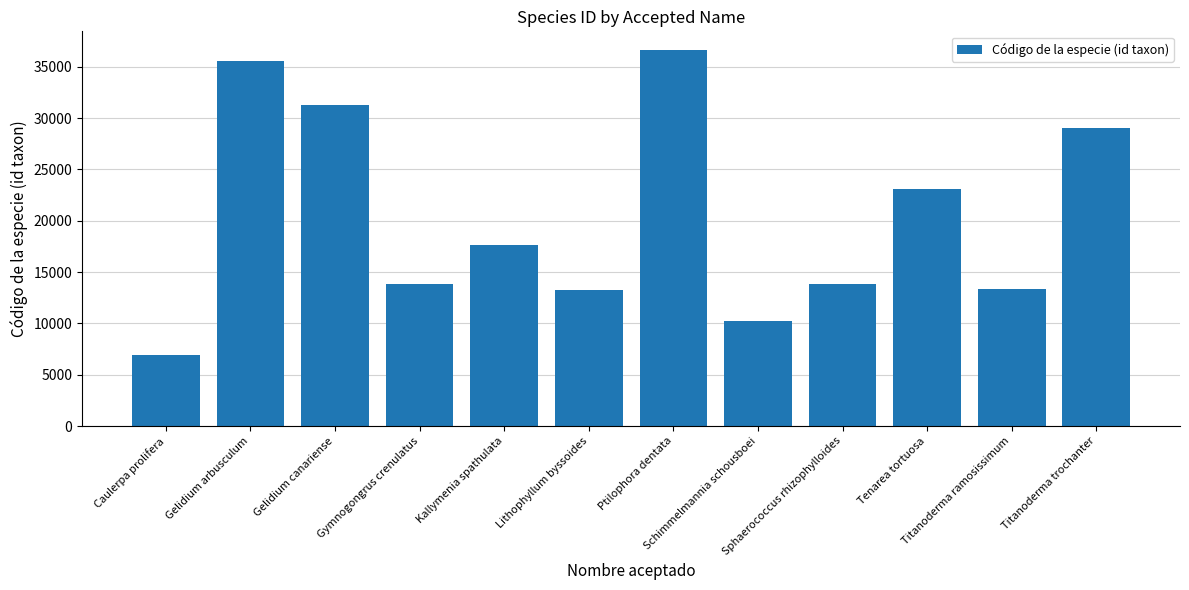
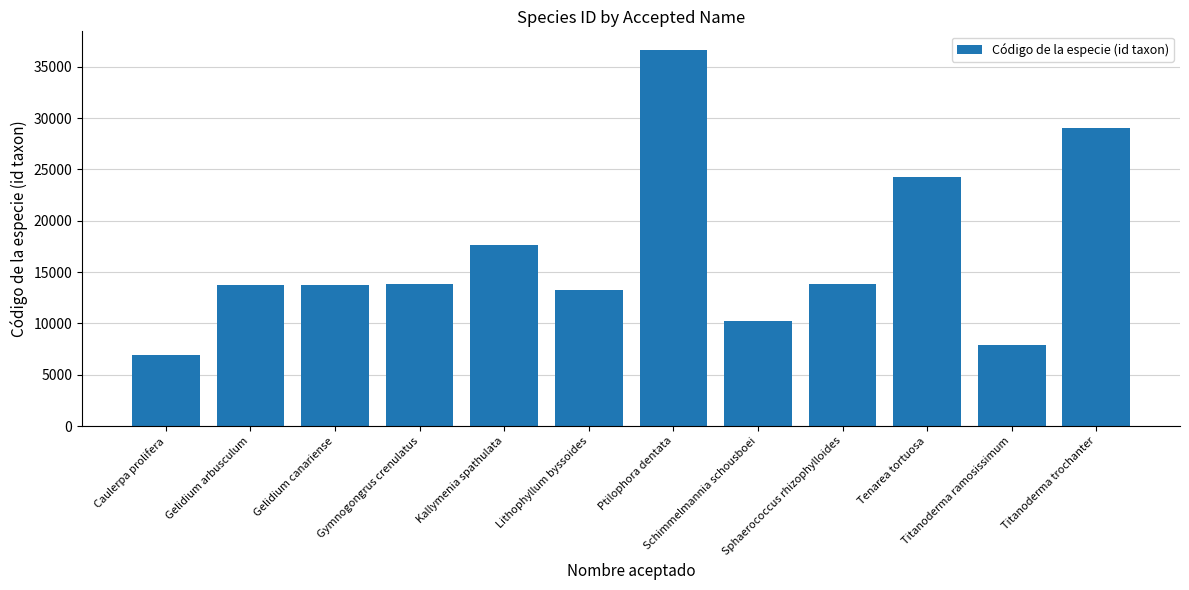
  {
    "Caulerpa prolifera": 6900,
-   "Gelidium arbusculum": 35500,
-   "Gelidium canariense": 31200,
+   "Gelidium arbusculum": 13700,
+   "Gelidium canariense": 13700,
    "Gymnogongrus crenulatus": 13800,
    "Kallymenia spathulata": 17700,
    "Lithophyllum byssoides": 13300,
    "Ptilophora dentata": 36600,
    "Schimmelmannia schousboei": 10300,
    "Sphaerococcus rhizophylloides": 13800,
-   "Tenarea tortuosa": 23100,
-   "Titanoderma ramosissimum": 13300,
+   "Tenarea tortuosa": 24300,
+   "Titanoderma ramosissimum": 7900,
    "Titanoderma trochanter": 29100
  }
